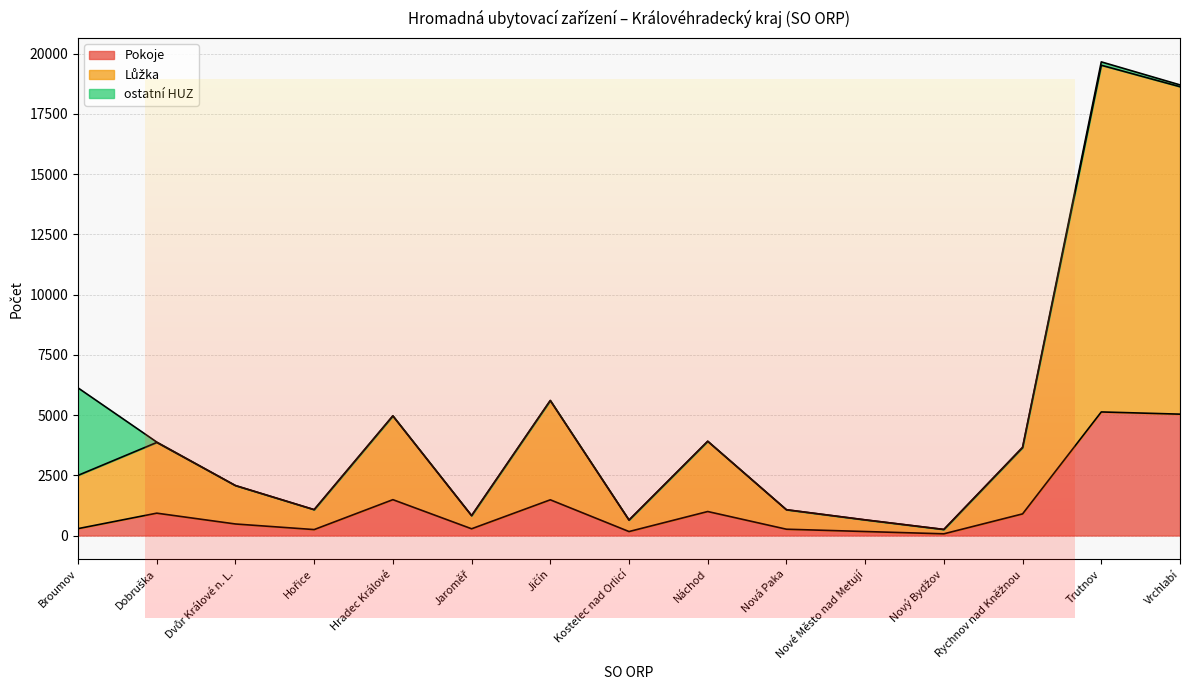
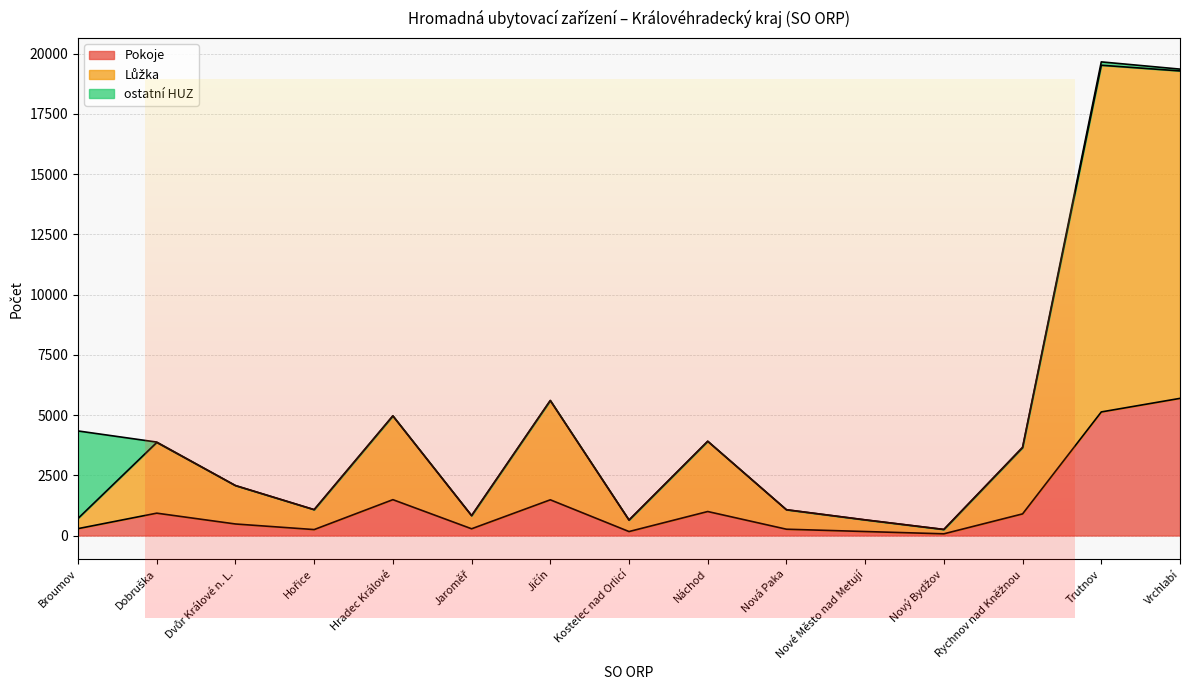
  {
    "Pokoje": {
      "Broumov": 300,
-     "Vrchlabí": 5000
+     "Vrchlabí": 5700
    },
    "Lůžka": {
-     "Broumov": 2200
+     "Broumov": 400
    },
    "ostatní HUZ": {
      "Broumov": 3600
    }
  }
